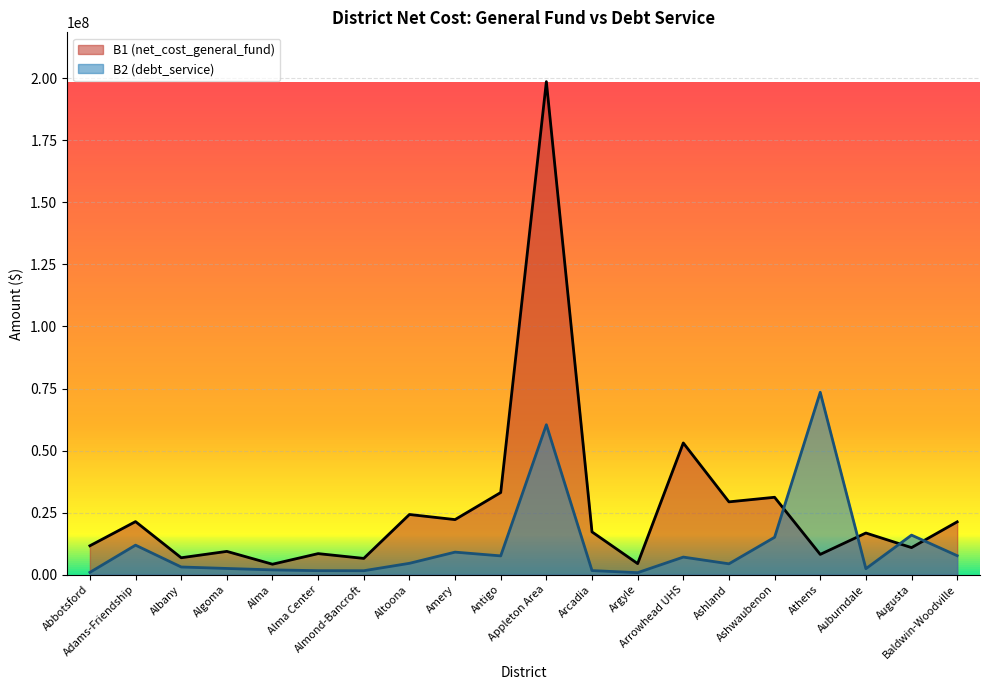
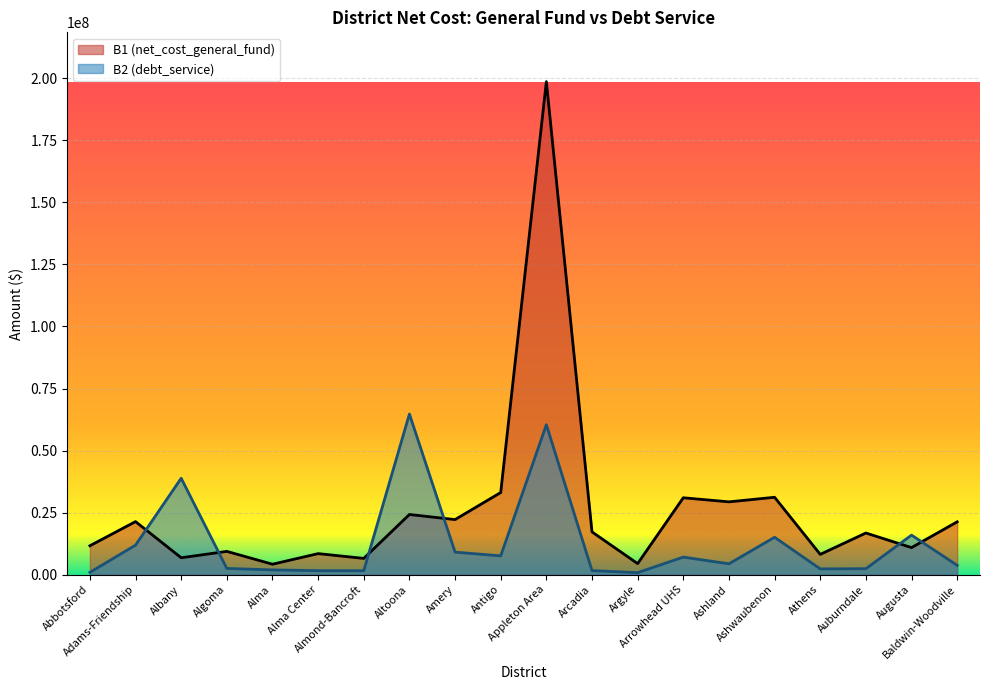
  {
    "B1 (net_cost_general_fund)": {
      "Abbotsford": 12000000,
      "Adams-Friendship": 21000000,
      "Albany": 7000000,
      "Algoma": 9000000,
      "Alma": 4000000,
      "Alma Center": 8000000,
      "Almond-Bancroft": 7000000,
      "Altoona": 24000000,
      "Amery": 22000000,
      "Antigo": 33000000,
      "Appleton Area": 199000000,
      "Arcadia": 17000000,
      "Argyle": 4000000,
-     "Arrowhead UHS": 53000000,
+     "Arrowhead UHS": 31000000,
      "Ashland": 29000000,
      "Ashwaubenon": 31000000,
      "Athens": 8000000,
      "Auburndale": 17000000,
      "Augusta": 11000000,
      "Baldwin-Woodville": 21000000
    },
    "B2 (debt_service)": {
      "Abbotsford": 1000000,
      "Adams-Friendship": 12000000,
-     "Albany": 3000000,
+     "Albany": 39000000,
      "Algoma": 2000000,
      "Alma": 2000000,
      "Alma Center": 2000000,
      "Almond-Bancroft": 2000000,
-     "Altoona": 5000000,
+     "Altoona": 65000000,
      "Amery": 9000000,
      "Antigo": 8000000,
      "Appleton Area": 60000000,
      "Arcadia": 2000000,
      "Argyle": 1000000,
      "Arrowhead UHS": 7000000,
      "Ashland": 4000000,
      "Ashwaubenon": 15000000,
-     "Athens": 73000000,
+     "Athens": 2000000,
      "Auburndale": 2000000,
      "Augusta": 16000000,
-     "Baldwin-Woodville": 8000000
+     "Baldwin-Woodville": 4000000
    }
  }
